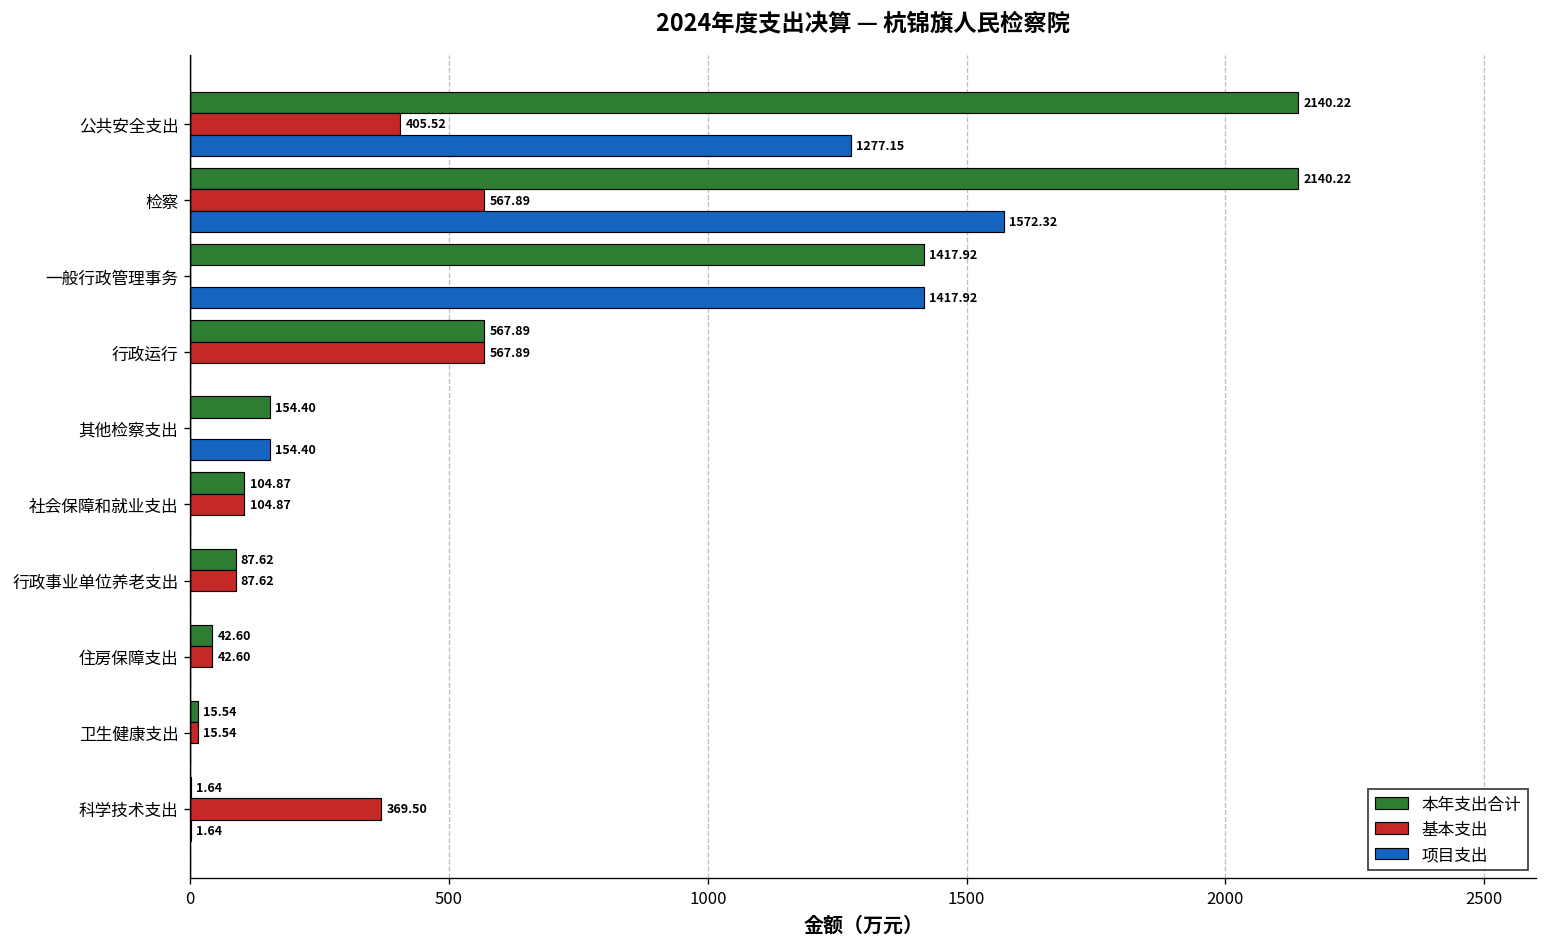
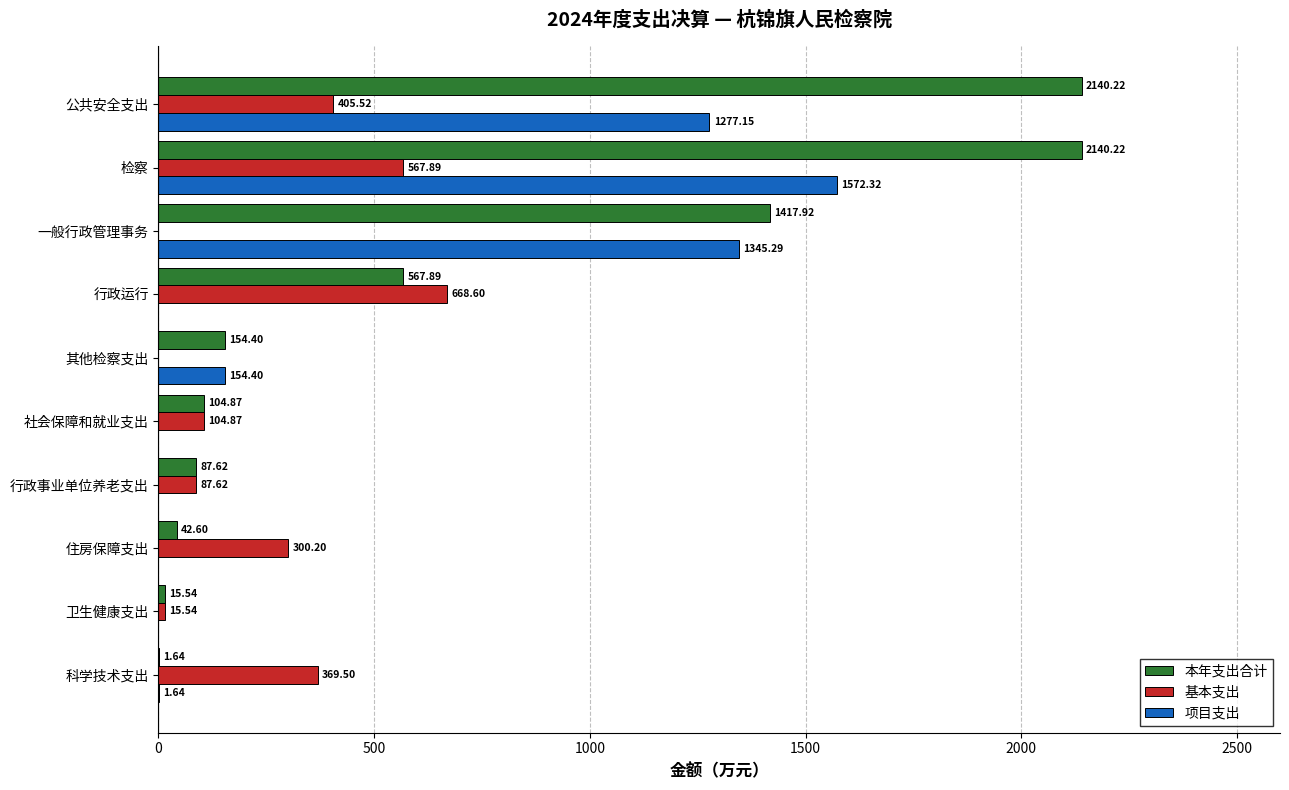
  {
    "本年支出合计": {
      "公共安全支出": 2140.22,
      "检察": 2140.22,
      "一般行政管理事务": 1417.92,
      "行政运行": 567.89,
      "其他检察支出": 154.40,
      "社会保障和就业支出": 104.87,
      "行政事业单位养老支出": 87.62,
      "住房保障支出": 42.60,
      "卫生健康支出": 15.54,
      "科学技术支出": 1.64
    },
    "基本支出": {
      "公共安全支出": 405.52,
      "检察": 567.89,
-     "行政运行": 567.89,
+     "行政运行": 668.60,
      "社会保障和就业支出": 104.87,
      "行政事业单位养老支出": 87.62,
-     "住房保障支出": 42.60,
+     "住房保障支出": 300.20,
      "卫生健康支出": 15.54,
      "科学技术支出": 369.50
    },
    "项目支出": {
      "公共安全支出": 1277.15,
      "检察": 1572.32,
-     "一般行政管理事务": 1417.92,
+     "一般行政管理事务": 1345.29,
      "其他检察支出": 154.40,
      "科学技术支出": 1.64
    }
  }
